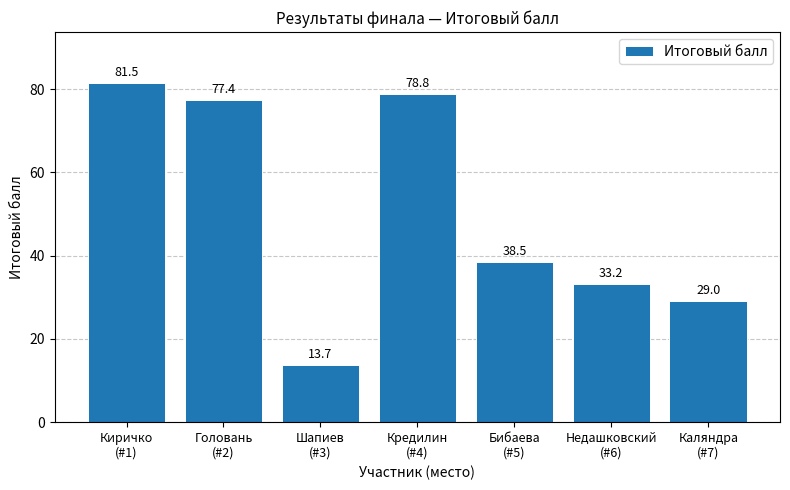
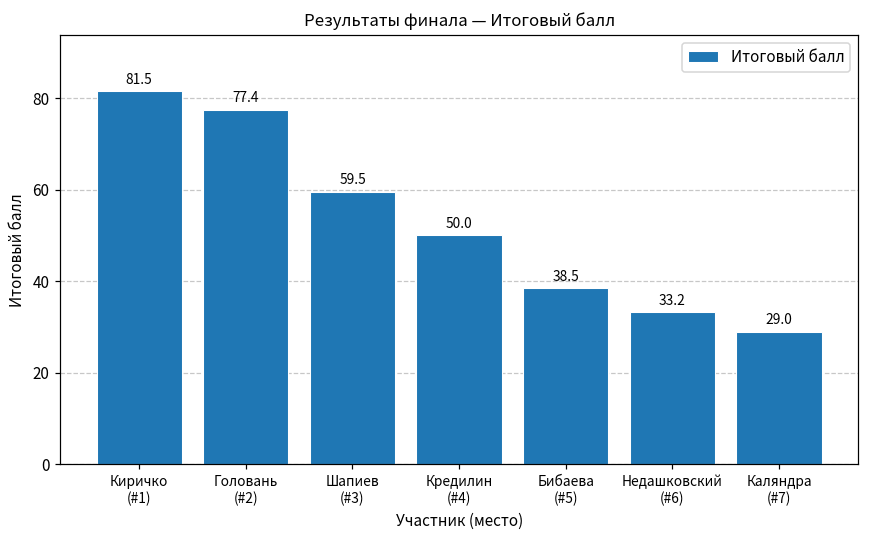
  {
    "Киричко (#1)": 81.5,
    "Головань (#2)": 77.4,
-   "Шапиев (#3)": 13.7,
-   "Кредилин (#4)": 78.8,
+   "Шапиев (#3)": 59.5,
+   "Кредилин (#4)": 50.0,
    "Бибаева (#5)": 38.5,
    "Недашковский (#6)": 33.2,
    "Каляндра (#7)": 29.0
  }
